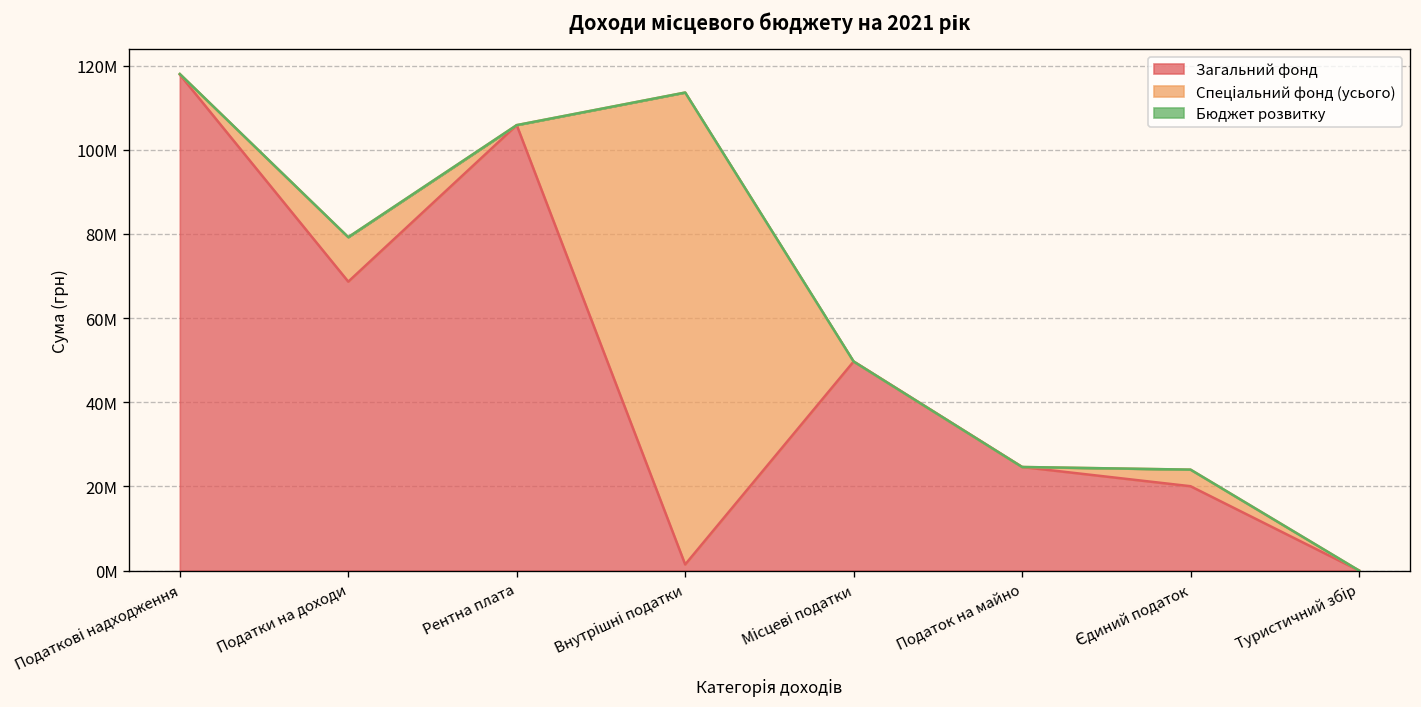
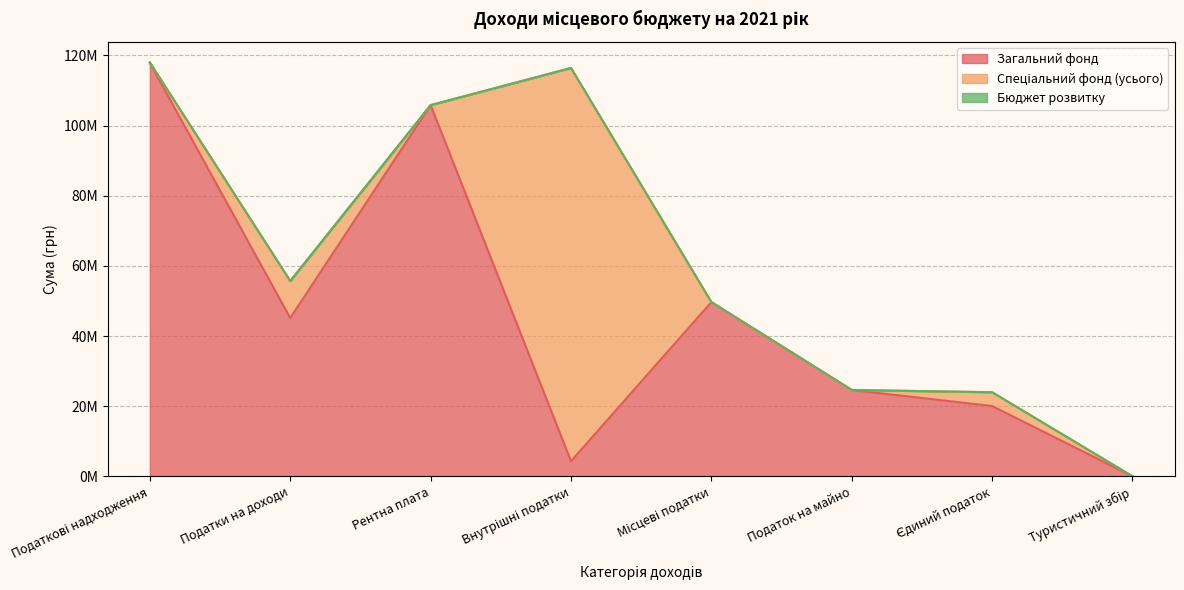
  {
    "Загальний фонд": {
-     "Податки на доходи": 69000000,
-     "Внутрішні податки": 1000000,
+     "Податки на доходи": 45000000,
+     "Внутрішні податки": 4000000,
      "Єдиний податок": 20000000
    }
  }
